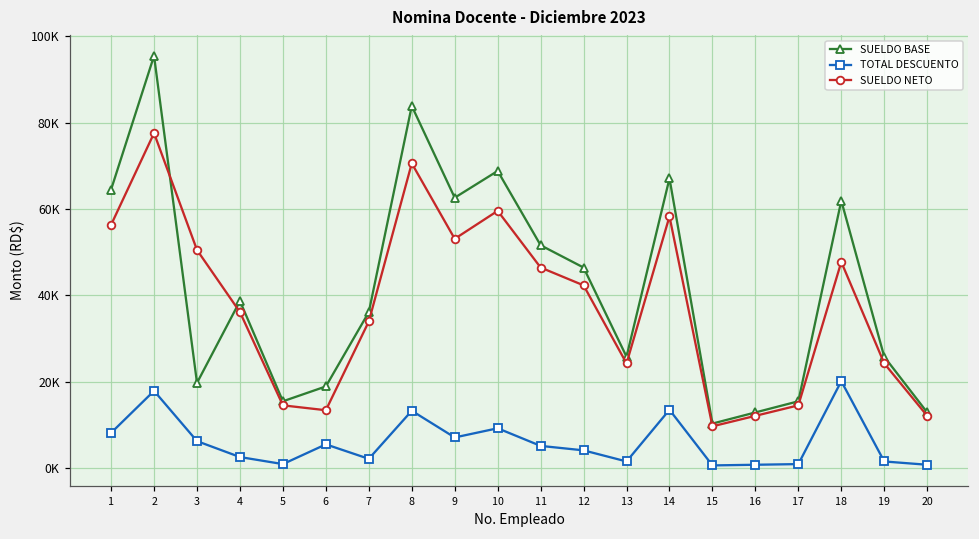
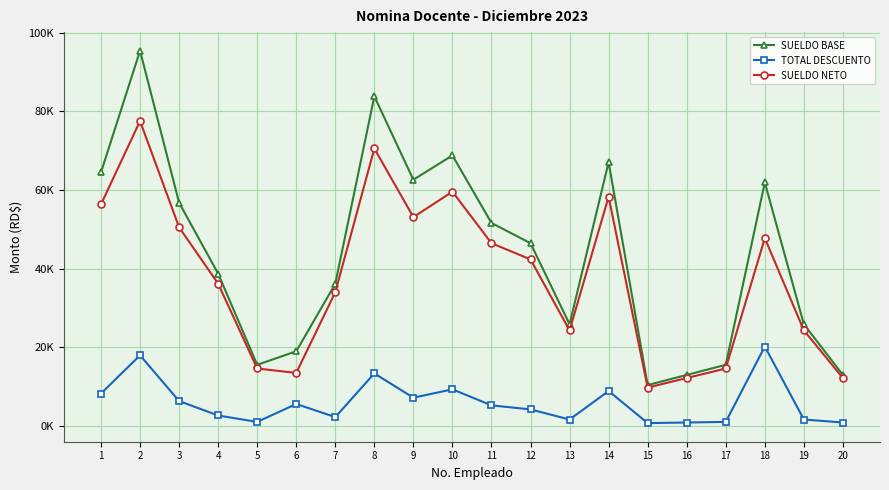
  {
    "SUELDO BASE": {
      "1": 65000,
      "2": 95000,
-     "3": 20000,
+     "3": 57000,
      "4": 39000,
      "5": 15000,
      "6": 19000,
      "7": 36000,
      "8": 84000,
      "9": 63000,
      "10": 69000,
      "11": 52000,
      "12": 46000,
      "13": 26000,
      "14": 67000,
      "16": 13000,
      "17": 15000,
      "18": 62000,
      "19": 26000,
      "20": 13000
    },
    "TOTAL DESCUENTO": {
      "1": 8000,
      "2": 18000,
      "3": 6000,
      "4": 3000,
      "5": 1000,
      "6": 6000,
      "7": 2000,
      "8": 13000,
      "9": 7000,
      "10": 9000,
      "11": 5000,
      "12": 4000,
      "13": 2000,
-     "14": 14000,
+     "14": 9000,
      "15": 1000,
      "16": 1000,
      "17": 1000,
      "18": 20000,
      "19": 2000,
      "20": 1000
    },
    "SUELDO NETO": {
      "1": 56000,
      "2": 78000,
      "3": 51000,
      "4": 36000,
      "5": 15000,
      "6": 13000,
      "7": 34000,
      "8": 71000,
      "9": 53000,
      "10": 60000,
      "11": 46000,
      "12": 42000,
      "13": 24000,
      "14": 58000,
      "16": 12000,
      "17": 15000,
      "18": 48000,
      "19": 24000,
      "20": 12000
    }
  }
